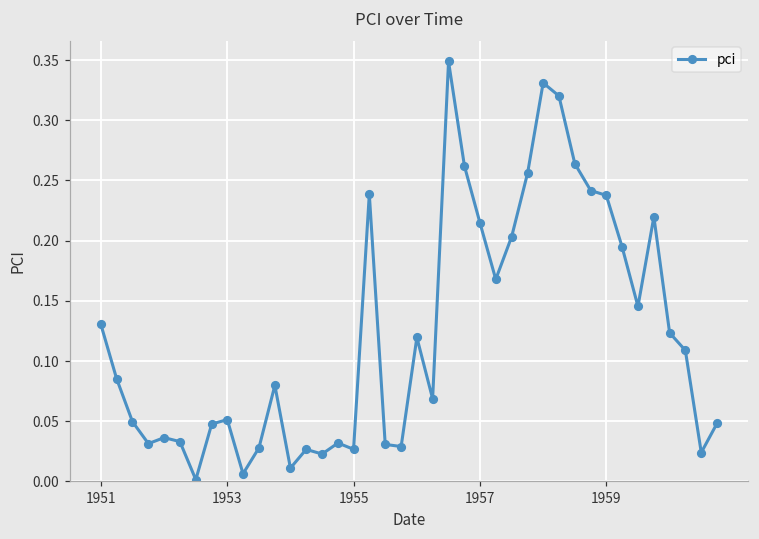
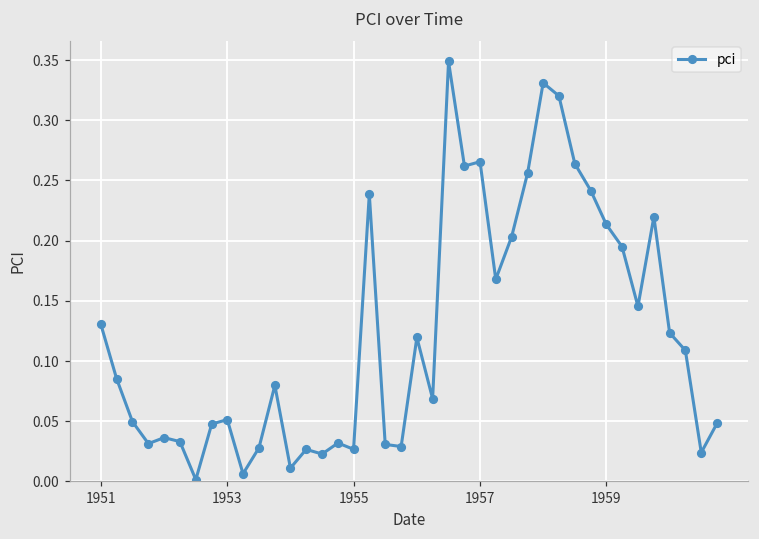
  {
    "1951": 0.131,
    "1953": 0.051,
    "1955": 0.027,
-   "1957": 0.215,
-   "1959": 0.238
+   "1957": 0.266,
+   "1959": 0.213
  }
